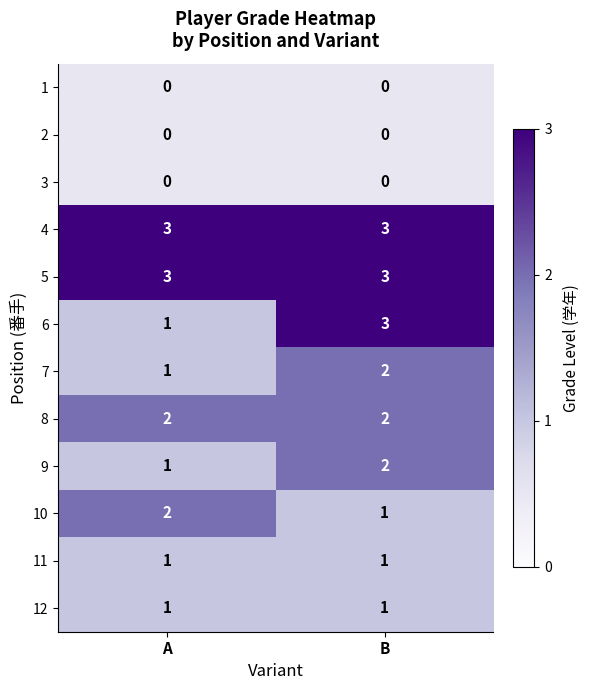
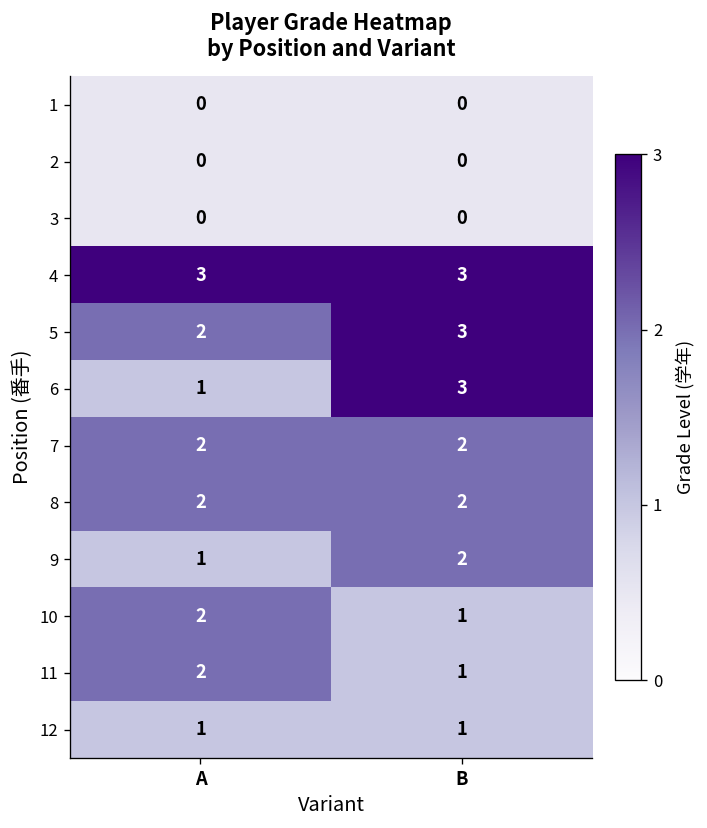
  {
    "1": {
      "A": 0,
      "B": 0
    },
    "2": {
      "A": 0,
      "B": 0
    },
    "3": {
      "A": 0,
      "B": 0
    },
    "4": {
      "A": 3,
      "B": 3
    },
    "5": {
-     "A": 3,
+     "A": 2,
      "B": 3
    },
    "6": {
      "A": 1,
      "B": 3
    },
    "7": {
-     "A": 1,
+     "A": 2,
      "B": 2
    },
    "8": {
      "A": 2,
      "B": 2
    },
    "9": {
      "A": 1,
      "B": 2
    },
    "10": {
      "A": 2,
      "B": 1
    },
    "11": {
-     "A": 1,
+     "A": 2,
      "B": 1
    },
    "12": {
      "A": 1,
      "B": 1
    }
  }
